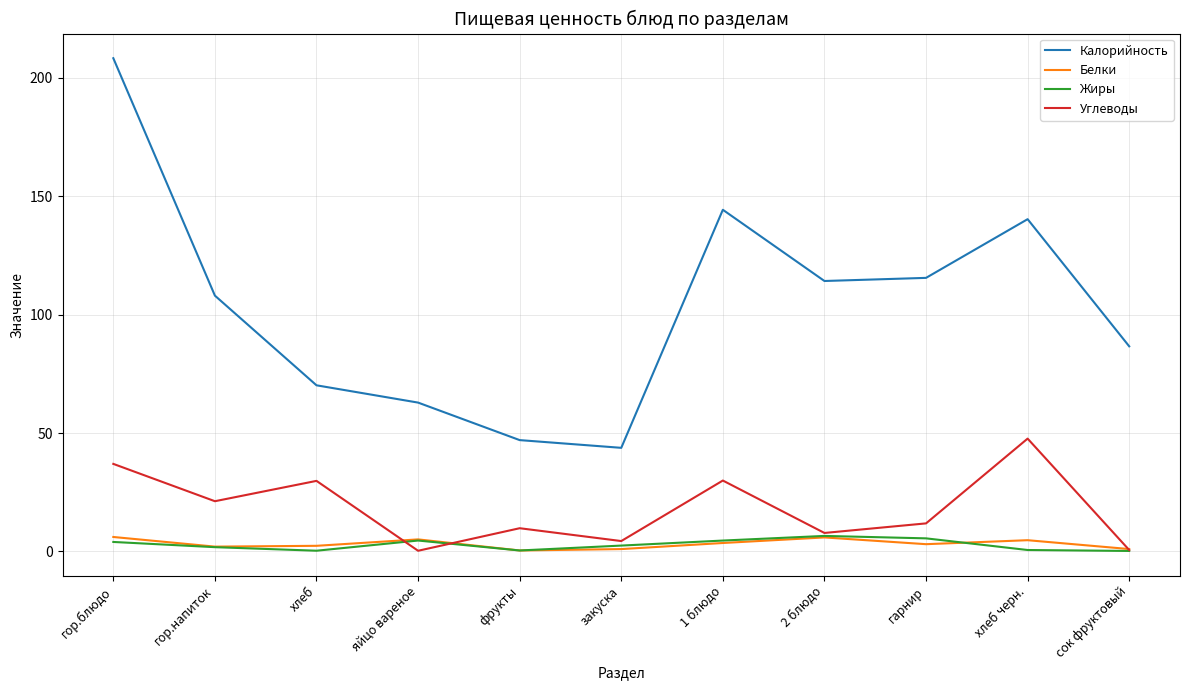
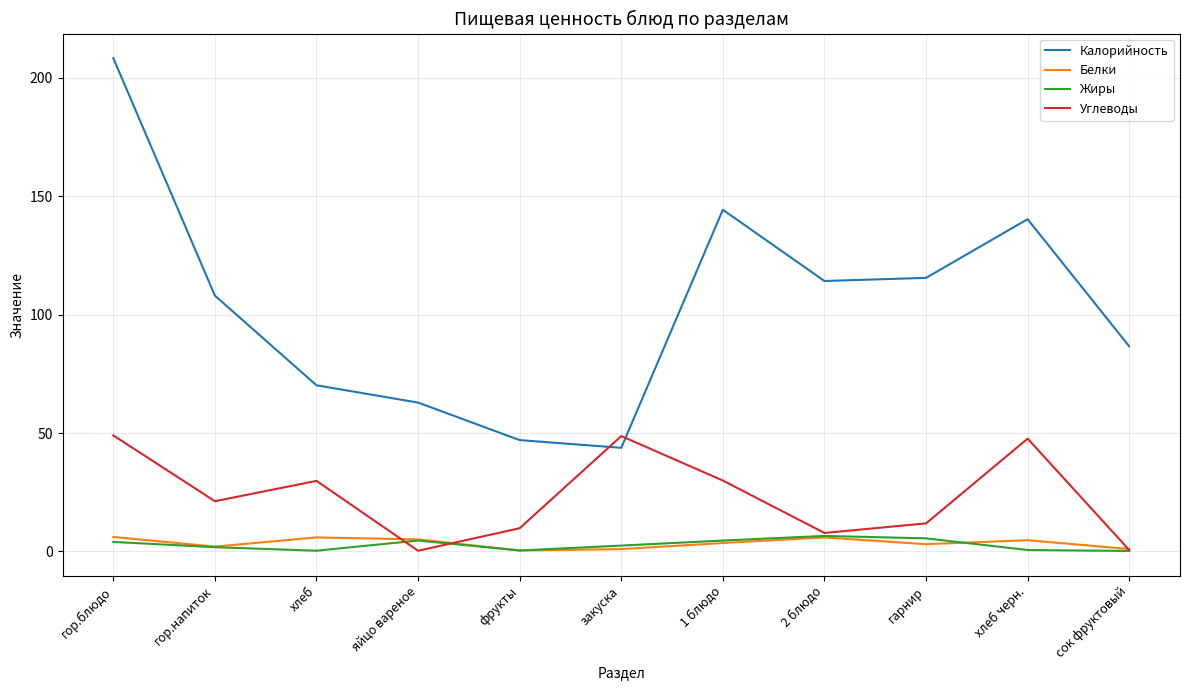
  {
    "Калорийность": {
      "гор.блюдо": 208,
      "гор.напиток": 108,
      "хлеб": 70,
      "яйцо вареное": 63,
      "фрукты": 47,
      "закуска": 44,
      "1 блюдо": 144,
      "2 блюдо": 114,
      "гарнир": 116,
      "хлеб черн.": 140,
      "сок фруктовый": 87
    },
    "Белки": {
      "гор.блюдо": 6,
-     "хлеб": 2,
+     "хлеб": 6,
      "закуска": 1,
      "гарнир": 3,
      "хлеб черн.": 5
    },
    "Жиры": {
      "гор.блюдо": 4,
      "хлеб": 0,
      "закуска": 2,
      "гарнир": 6,
      "хлеб черн.": 1
    },
    "Углеводы": {
-     "гор.блюдо": 37,
+     "гор.блюдо": 49,
      "гор.напиток": 21,
      "хлеб": 30,
      "яйцо вареное": 0,
      "фрукты": 10,
-     "закуска": 4,
+     "закуска": 49,
      "1 блюдо": 30,
      "2 блюдо": 8,
      "гарнир": 12,
      "хлеб черн.": 48
    }
  }
